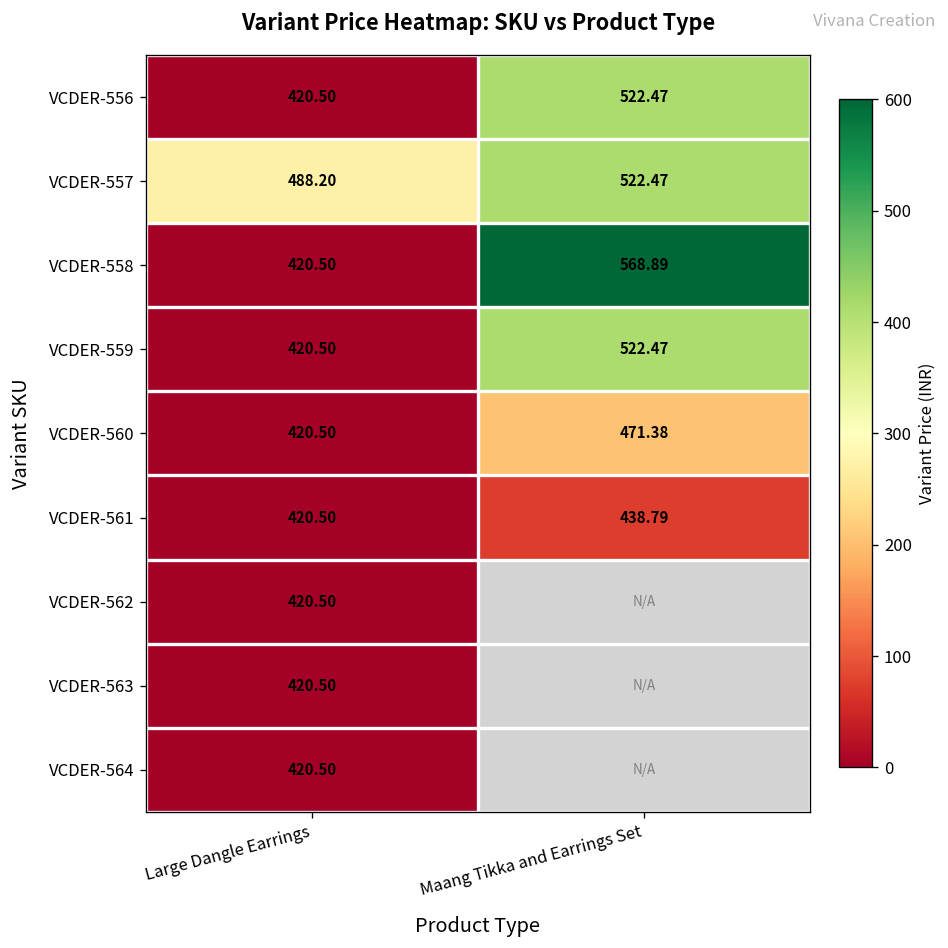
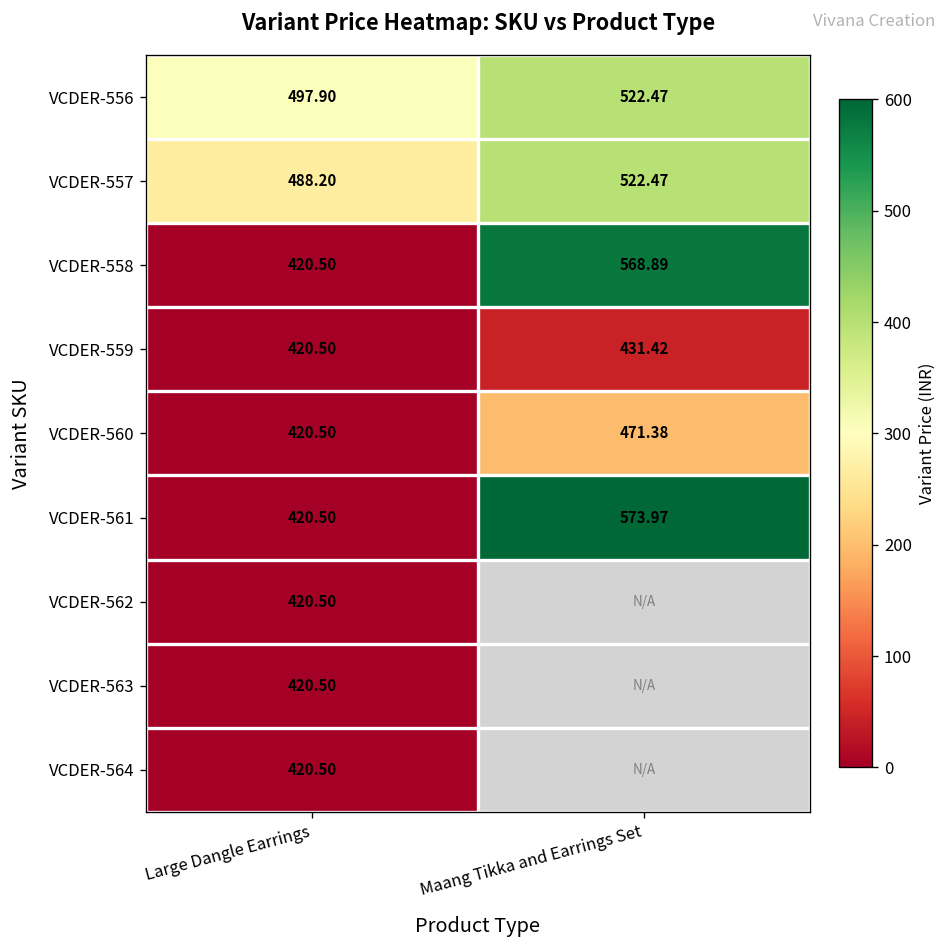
  {
    "VCDER-556": {
-     "Large Dangle Earrings": 420.50,
+     "Large Dangle Earrings": 497.90,
      "Maang Tikka and Earrings Set": 522.47
    },
    "VCDER-557": {
      "Large Dangle Earrings": 488.20,
      "Maang Tikka and Earrings Set": 522.47
    },
    "VCDER-558": {
      "Large Dangle Earrings": 420.50,
      "Maang Tikka and Earrings Set": 568.89
    },
    "VCDER-559": {
      "Large Dangle Earrings": 420.50,
-     "Maang Tikka and Earrings Set": 522.47
+     "Maang Tikka and Earrings Set": 431.42
    },
    "VCDER-560": {
      "Large Dangle Earrings": 420.50,
      "Maang Tikka and Earrings Set": 471.38
    },
    "VCDER-561": {
      "Large Dangle Earrings": 420.50,
-     "Maang Tikka and Earrings Set": 438.79
+     "Maang Tikka and Earrings Set": 573.97
    },
    "VCDER-562": {
      "Large Dangle Earrings": 420.50
    },
    "VCDER-563": {
      "Large Dangle Earrings": 420.50
    },
    "VCDER-564": {
      "Large Dangle Earrings": 420.50
    }
  }
